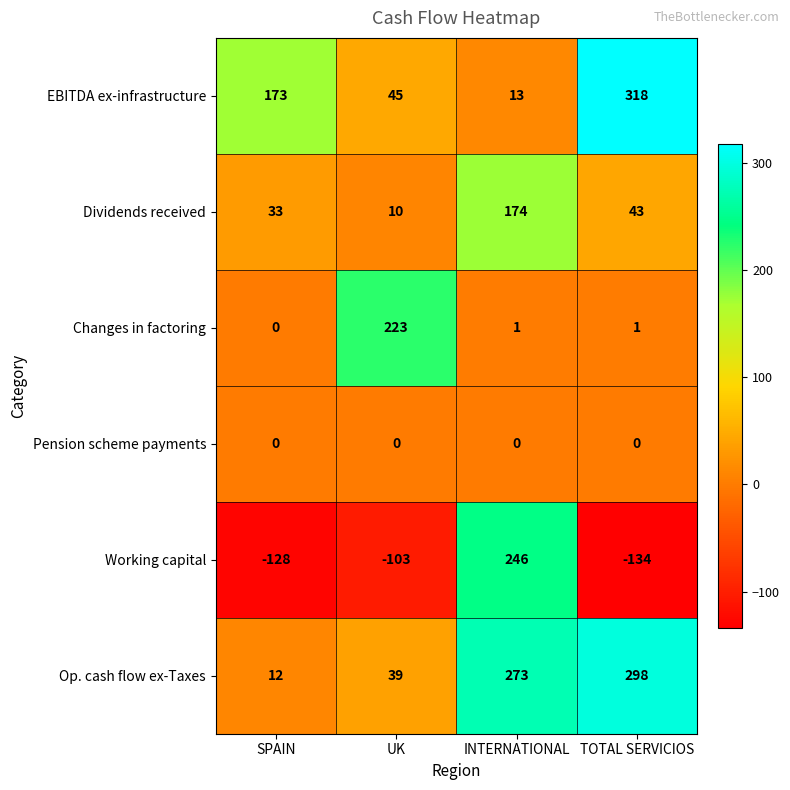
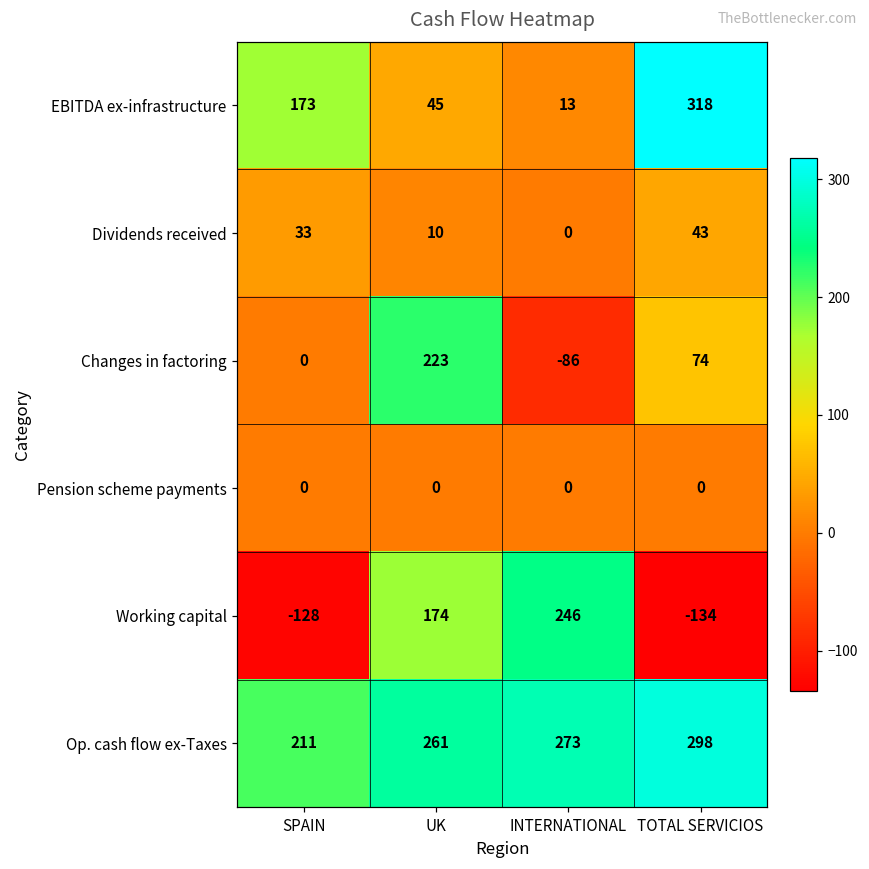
  {
    "EBITDA ex-infrastructure": {
      "SPAIN": 173,
      "UK": 45,
      "INTERNATIONAL": 13,
      "TOTAL SERVICIOS": 318
    },
    "Dividends received": {
      "SPAIN": 33,
      "UK": 10,
-     "INTERNATIONAL": 174,
+     "INTERNATIONAL": 0,
      "TOTAL SERVICIOS": 43
    },
    "Changes in factoring": {
      "SPAIN": 0,
      "UK": 223,
-     "INTERNATIONAL": 1,
-     "TOTAL SERVICIOS": 1
+     "INTERNATIONAL": -86,
+     "TOTAL SERVICIOS": 74
    },
    "Pension scheme payments": {
      "SPAIN": 0,
      "UK": 0,
      "INTERNATIONAL": 0,
      "TOTAL SERVICIOS": 0
    },
    "Working capital": {
      "SPAIN": -128,
-     "UK": -103,
+     "UK": 174,
      "INTERNATIONAL": 246,
      "TOTAL SERVICIOS": -134
    },
    "Op. cash flow ex-Taxes": {
-     "SPAIN": 12,
-     "UK": 39,
+     "SPAIN": 211,
+     "UK": 261,
      "INTERNATIONAL": 273,
      "TOTAL SERVICIOS": 298
    }
  }
